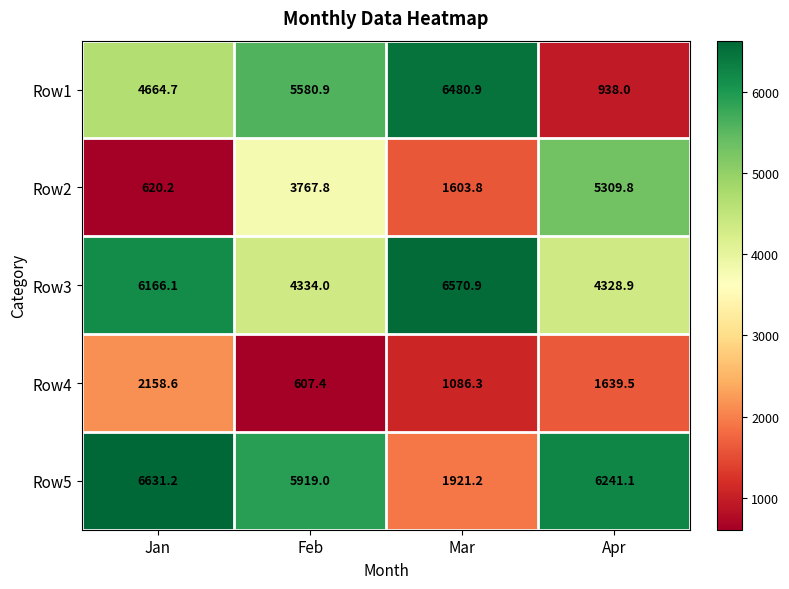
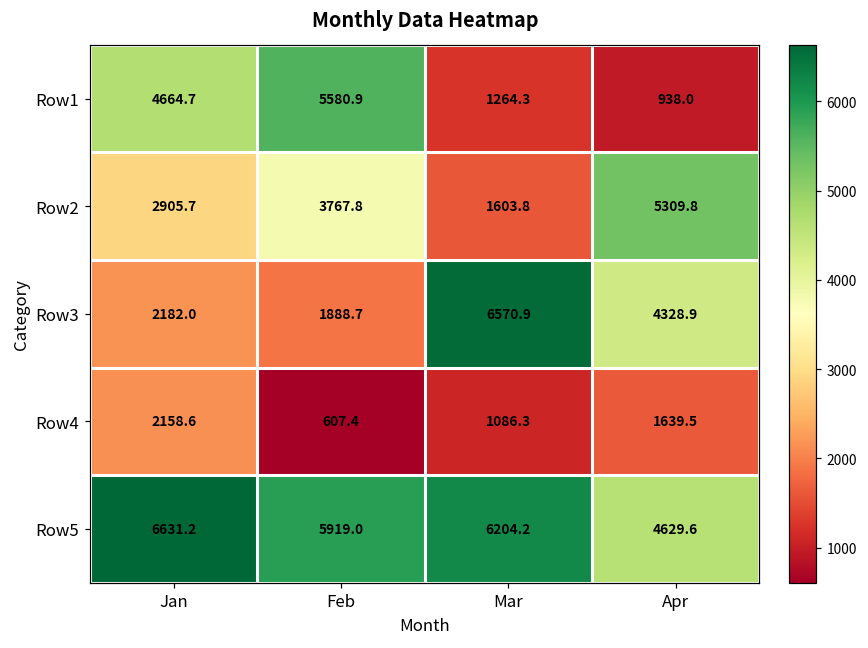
  {
    "Row1": {
      "Jan": 4664.7,
      "Feb": 5580.9,
-     "Mar": 6480.9,
+     "Mar": 1264.3,
      "Apr": 938.0
    },
    "Row2": {
-     "Jan": 620.2,
+     "Jan": 2905.7,
      "Feb": 3767.8,
      "Mar": 1603.8,
      "Apr": 5309.8
    },
    "Row3": {
-     "Jan": 6166.1,
-     "Feb": 4334.0,
+     "Jan": 2182.0,
+     "Feb": 1888.7,
      "Mar": 6570.9,
      "Apr": 4328.9
    },
    "Row4": {
      "Jan": 2158.6,
      "Feb": 607.4,
      "Mar": 1086.3,
      "Apr": 1639.5
    },
    "Row5": {
      "Jan": 6631.2,
      "Feb": 5919.0,
-     "Mar": 1921.2,
-     "Apr": 6241.1
+     "Mar": 6204.2,
+     "Apr": 4629.6
    }
  }
